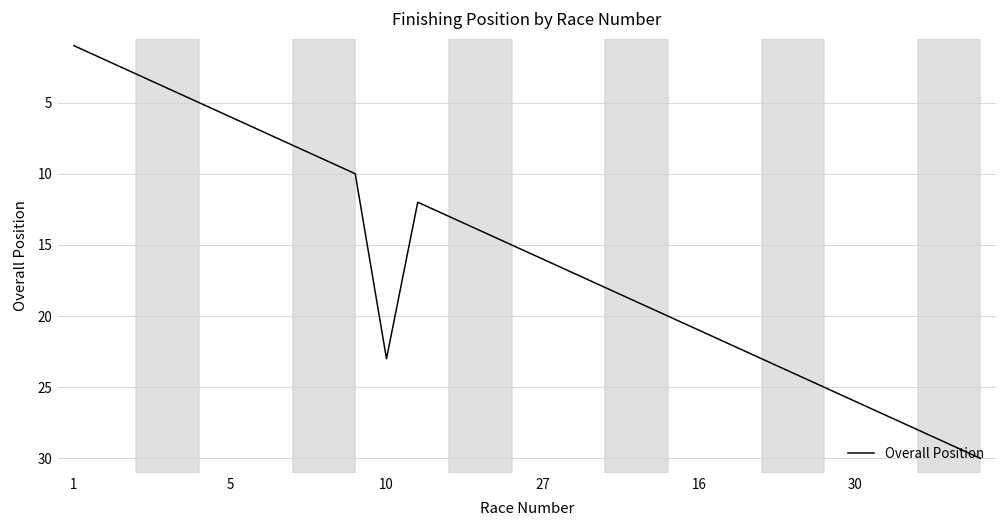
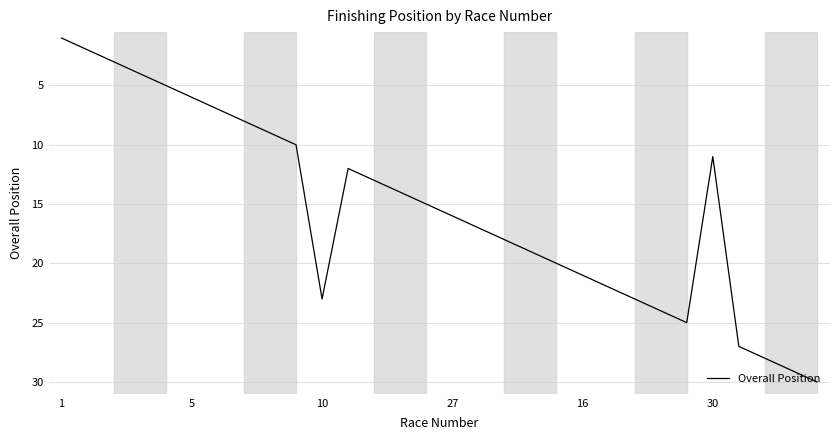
  {
    "5": 6,
    "10": 23,
-   "30": 26
+   "30": 11
  }
